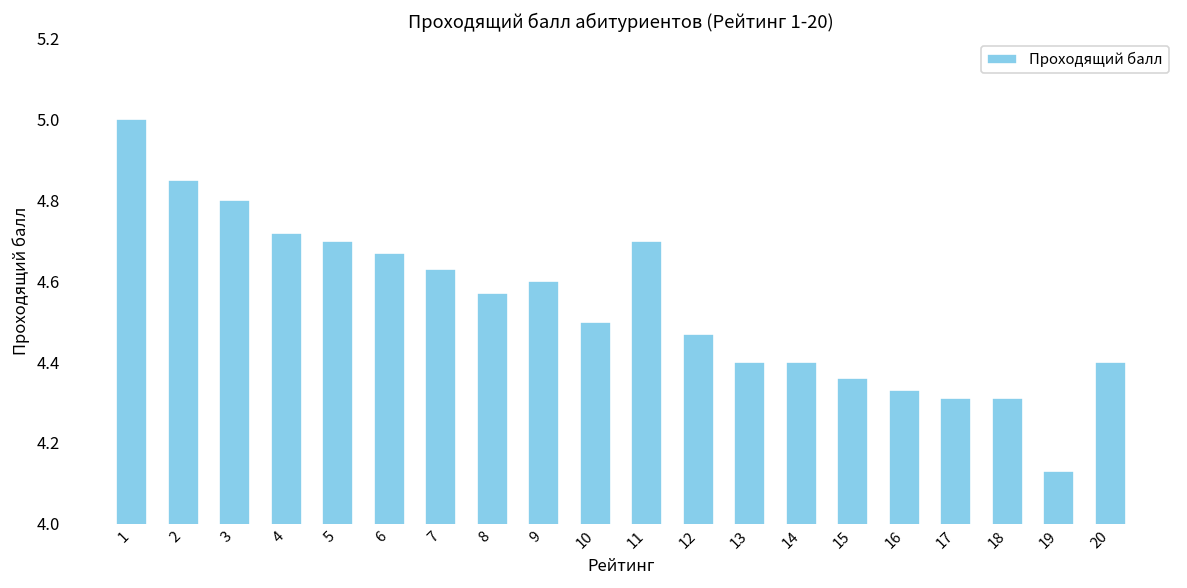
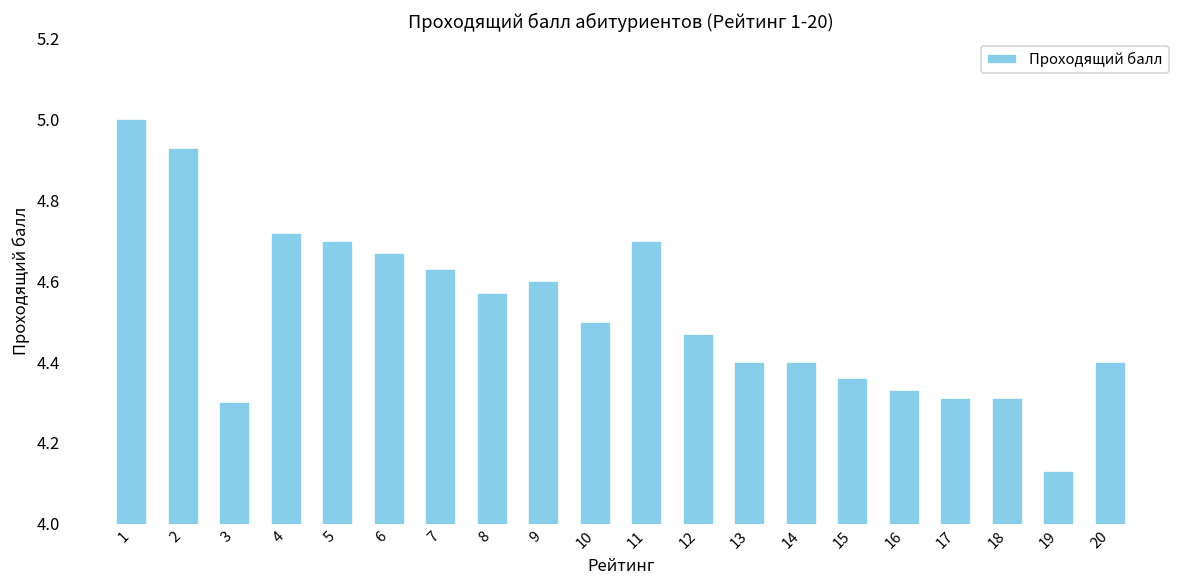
  {
    "1": 5.00,
-   "2": 4.85,
-   "3": 4.8,
+   "2": 4.93,
+   "3": 4.3,
    "4": 4.72,
    "5": 4.70,
    "6": 4.67,
    "7": 4.63,
    "8": 4.57,
    "9": 4.60,
    "10": 4.50,
    "11": 4.70,
    "12": 4.47,
    "13": 4.40,
    "14": 4.40,
    "15": 4.36,
    "16": 4.33,
    "17": 4.31,
    "18": 4.31,
    "19": 4.13,
    "20": 4.40
  }
